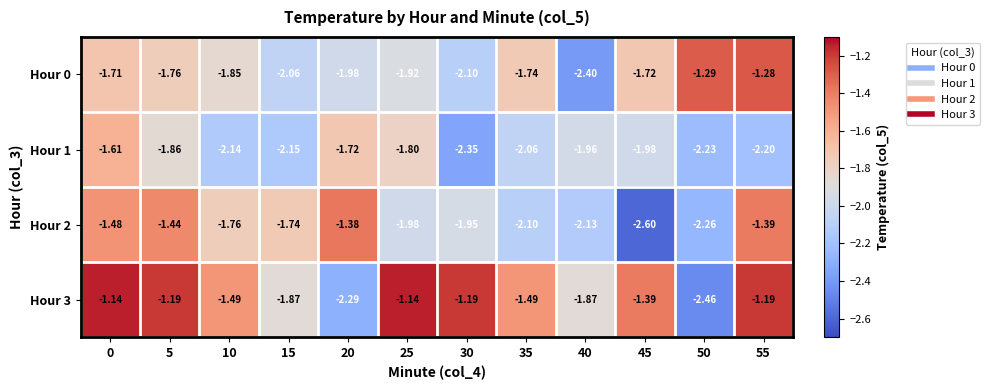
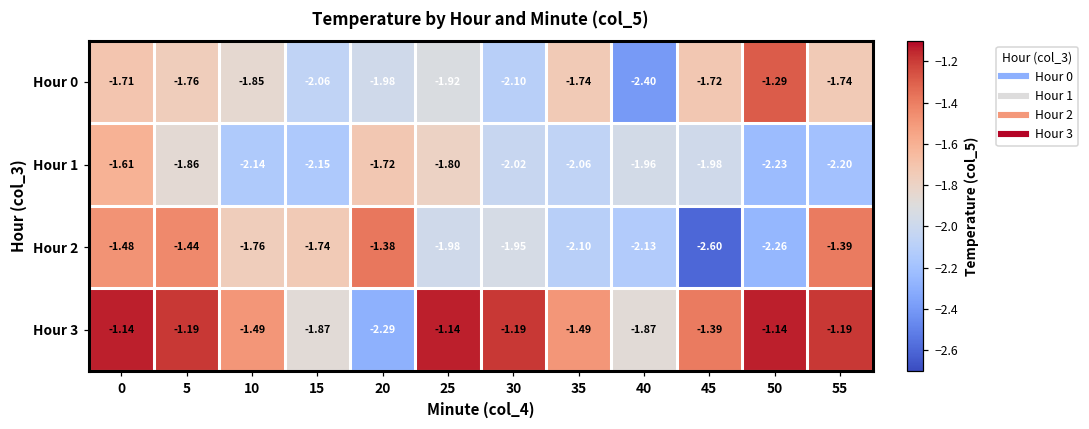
  {
    "Hour 0": {
      "0": -1.71,
      "5": -1.76,
      "10": -1.85,
      "15": -2.06,
      "20": -1.98,
      "30": -2.10,
      "35": -1.74,
      "40": -2.40,
      "45": -1.72,
      "50": -1.29,
-     "55": -1.28
+     "55": -1.74
    },
    "Hour 1": {
      "0": -1.61,
      "5": -1.86,
      "10": -2.14,
      "15": -2.15,
      "20": -1.72,
      "25": -1.80,
-     "30": -2.35,
+     "30": -2.02,
      "35": -2.06,
      "45": -1.98,
      "50": -2.23,
      "55": -2.20
    },
    "Hour 2": {
      "0": -1.48,
      "5": -1.44,
      "10": -1.76,
      "15": -1.74,
      "20": -1.38,
      "25": -1.98,
      "35": -2.10,
      "40": -2.13,
      "45": -2.60,
      "50": -2.26,
      "55": -1.39
    },
    "Hour 3": {
      "0": -1.14,
      "5": -1.19,
      "10": -1.49,
      "15": -1.87,
      "20": -2.29,
      "25": -1.14,
      "30": -1.19,
      "35": -1.49,
      "40": -1.87,
      "45": -1.39,
-     "50": -2.46,
+     "50": -1.14,
      "55": -1.19
    }
  }
